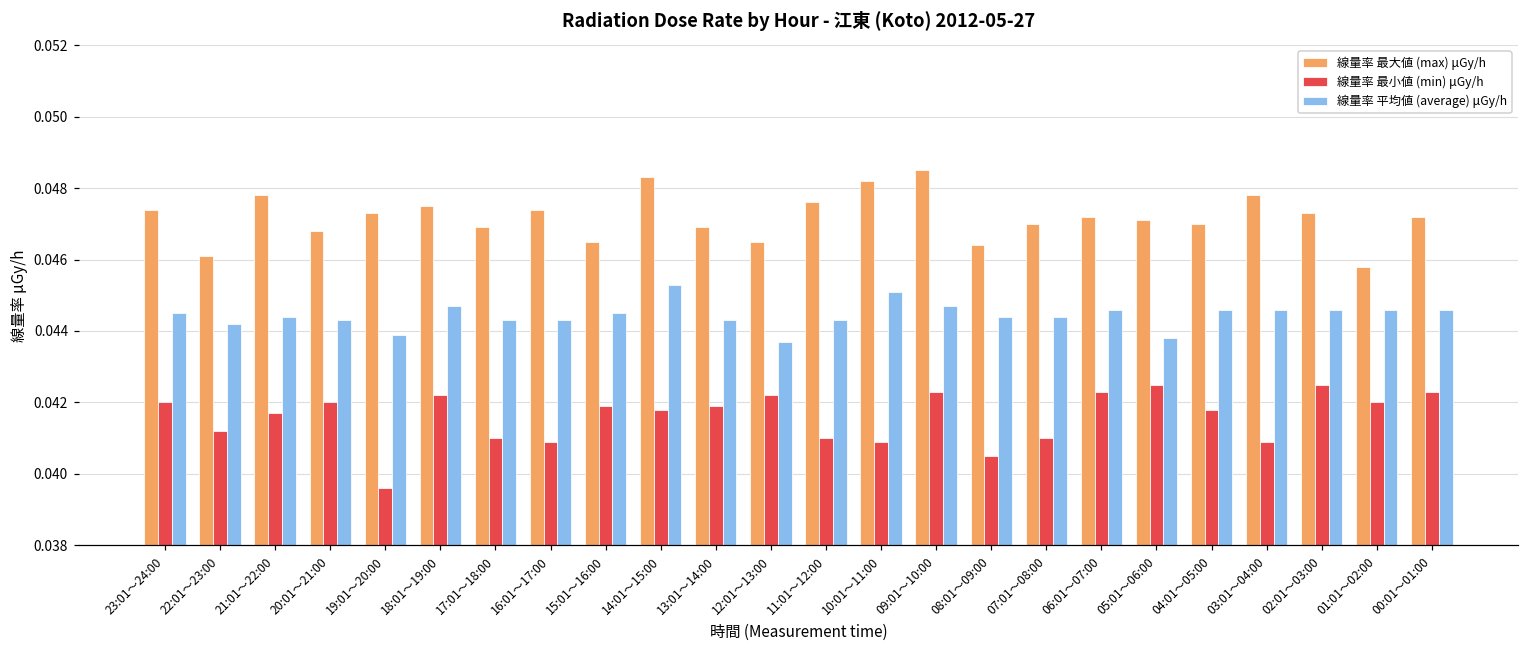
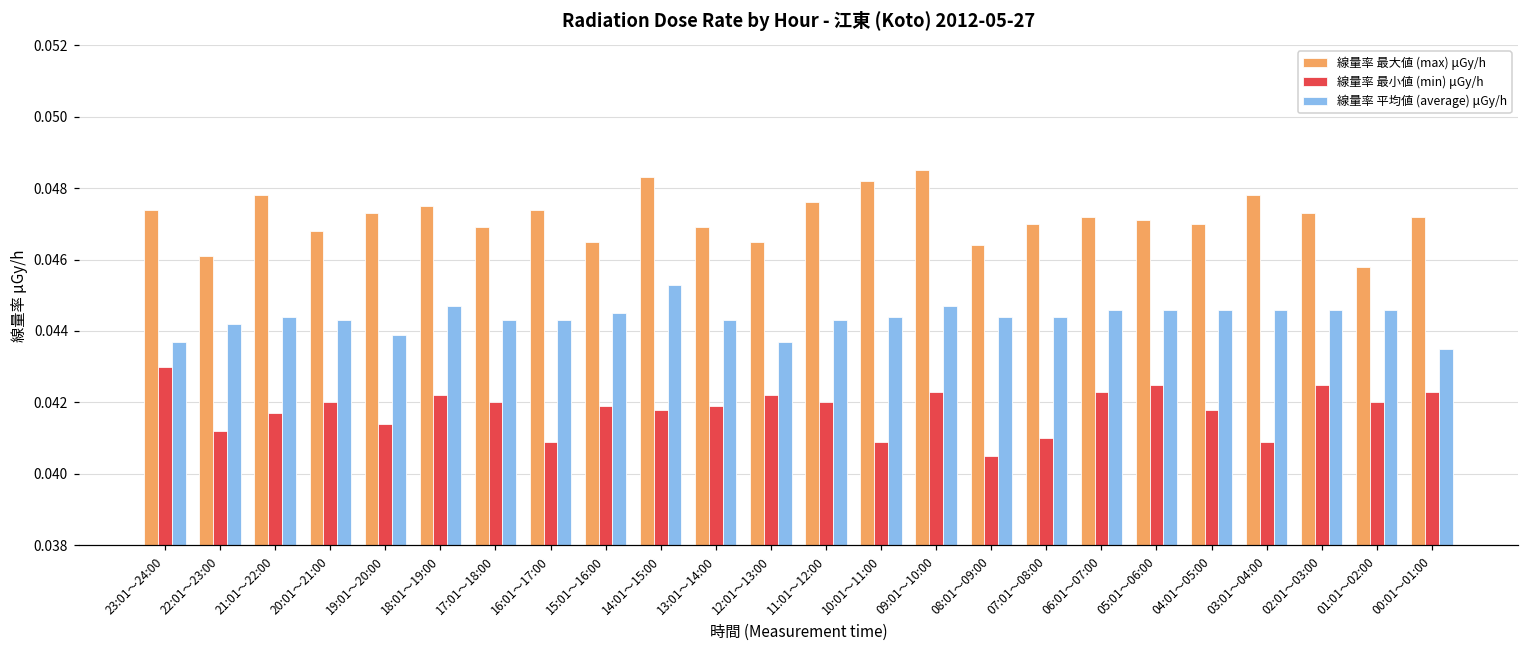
  {
    "線量率 最大値 (max) μGy/h": {
      "23:01～24:00": 0.0474,
      "22:01～23:00": 0.0461,
      "21:01～22:00": 0.0478,
      "20:01～21:00": 0.0468,
      "19:01～20:00": 0.0473,
      "18:01～19:00": 0.0475,
      "17:01～18:00": 0.0469,
      "16:01～17:00": 0.0474,
      "15:01～16:00": 0.0465,
      "14:01～15:00": 0.0483,
      "13:01～14:00": 0.0469,
      "12:01～13:00": 0.0465,
      "11:01～12:00": 0.0476,
      "10:01～11:00": 0.0482,
      "09:01～10:00": 0.0485,
      "08:01～09:00": 0.0464,
      "07:01～08:00": 0.0470,
      "06:01～07:00": 0.0472,
      "05:01～06:00": 0.0471,
      "04:01～05:00": 0.0470,
      "03:01～04:00": 0.0478,
      "02:01～03:00": 0.0473,
      "01:01～02:00": 0.0458,
      "00:01～01:00": 0.0472
    },
    "線量率 最小値 (min) μGy/h": {
-     "23:01～24:00": 0.042,
+     "23:01～24:00": 0.043,
      "22:01～23:00": 0.0412,
      "21:01～22:00": 0.0417,
      "20:01～21:00": 0.0420,
-     "19:01～20:00": 0.0396,
+     "19:01～20:00": 0.0414,
      "18:01～19:00": 0.0422,
-     "17:01～18:00": 0.041,
+     "17:01～18:00": 0.042,
      "16:01～17:00": 0.0409,
      "15:01～16:00": 0.0419,
      "14:01～15:00": 0.0418,
      "13:01～14:00": 0.0419,
      "12:01～13:00": 0.0422,
-     "11:01～12:00": 0.041,
+     "11:01～12:00": 0.042,
      "10:01～11:00": 0.0409,
      "09:01～10:00": 0.0423,
      "08:01～09:00": 0.0405,
      "07:01～08:00": 0.0410,
      "06:01～07:00": 0.0423,
      "05:01～06:00": 0.0425,
      "04:01～05:00": 0.0418,
      "03:01～04:00": 0.0409,
      "02:01～03:00": 0.0425,
      "01:01～02:00": 0.0420,
      "00:01～01:00": 0.0423
    },
    "線量率 平均値 (average) μGy/h": {
-     "23:01～24:00": 0.0445,
+     "23:01～24:00": 0.0437,
      "22:01～23:00": 0.0442,
      "21:01～22:00": 0.0444,
      "20:01～21:00": 0.0443,
      "19:01～20:00": 0.0439,
      "18:01～19:00": 0.0447,
      "17:01～18:00": 0.0443,
      "16:01～17:00": 0.0443,
      "15:01～16:00": 0.0445,
      "14:01～15:00": 0.0453,
      "13:01～14:00": 0.0443,
      "12:01～13:00": 0.0437,
      "11:01～12:00": 0.0443,
-     "10:01～11:00": 0.0451,
+     "10:01～11:00": 0.0444,
      "09:01～10:00": 0.0447,
      "08:01～09:00": 0.0444,
      "07:01～08:00": 0.0444,
      "06:01～07:00": 0.0446,
-     "05:01～06:00": 0.0438,
+     "05:01～06:00": 0.0446,
      "04:01～05:00": 0.0446,
      "03:01～04:00": 0.0446,
      "02:01～03:00": 0.0446,
      "01:01～02:00": 0.0446,
-     "00:01～01:00": 0.0446
+     "00:01～01:00": 0.0435
    }
  }
